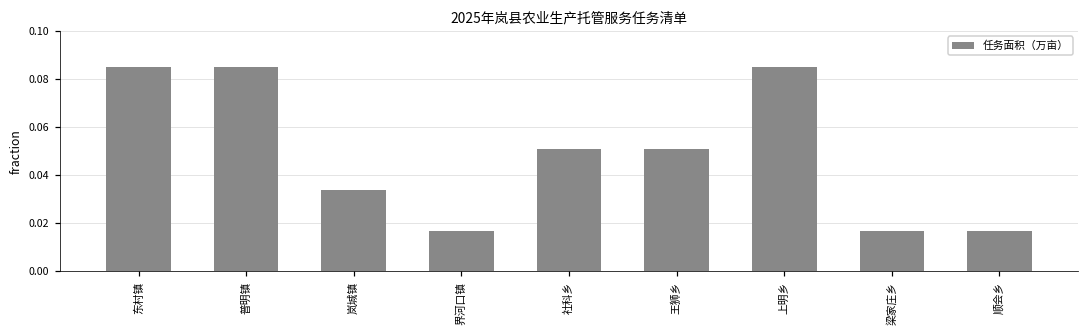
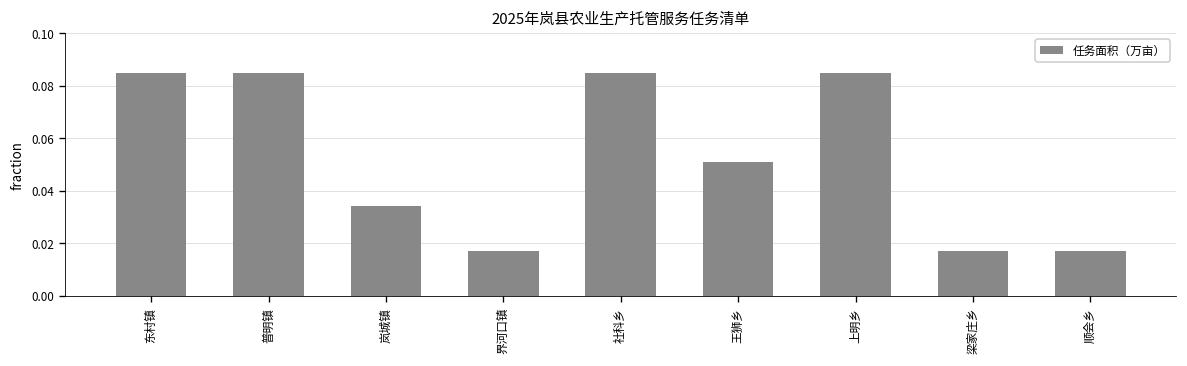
  {
    "东村镇": 0.085,
    "普明镇": 0.085,
    "岚城镇": 0.034,
    "界河口镇": 0.017,
-   "社科乡": 0.051,
+   "社科乡": 0.085,
    "王狮乡": 0.051,
    "上明乡": 0.085,
    "梁家庄乡": 0.017,
    "顺会乡": 0.017
  }
